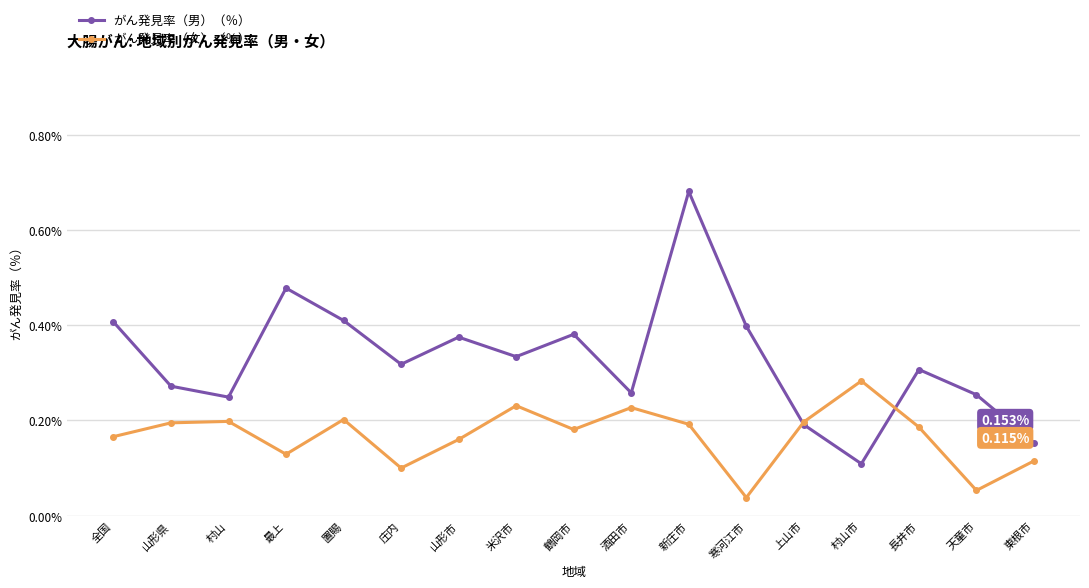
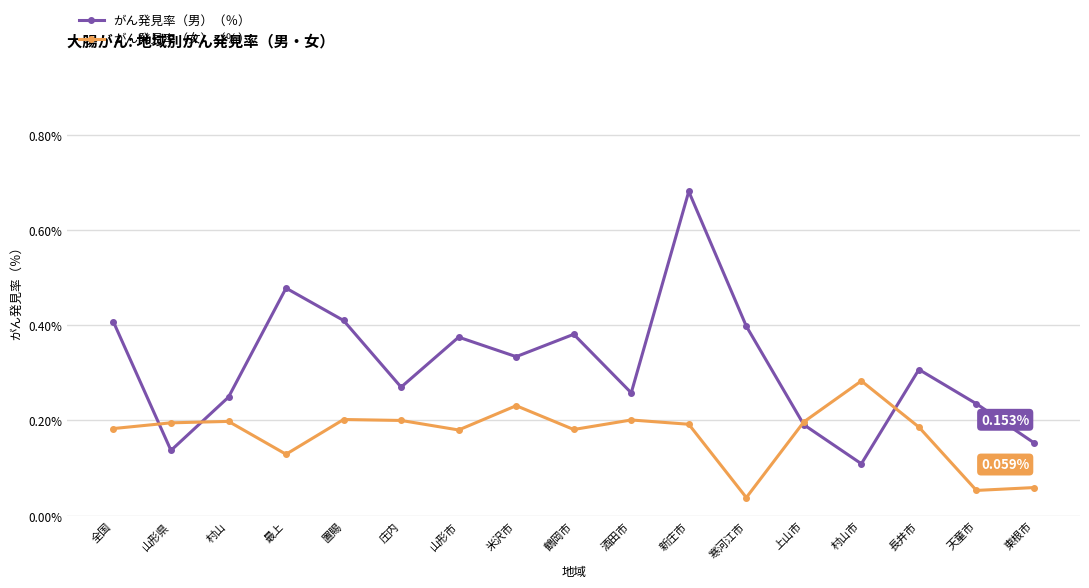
  {
    "がん発見率（男）（％）": {
      "全国": "0.41%",
-     "山形県": "0.27%",
+     "山形県": "0.14%",
      "村山": "0.25%",
      "最上": "0.48%",
      "置賜": "0.41%",
-     "庄内": "0.32%",
+     "庄内": "0.27%",
      "山形市": "0.38%",
      "米沢市": "0.33%",
      "鶴岡市": "0.38%",
      "酒田市": "0.26%",
      "新庄市": "0.68%",
      "寒河江市": "0.40%",
      "上山市": "0.19%",
      "村山市": "0.11%",
      "長井市": "0.31%",
-     "天童市": "0.25%"
+     "天童市": "0.24%"
    },
    "がん発見率（女）（％）": {
-     "全国": "0.17%",
-     "庄内": "0.1%",
-     "山形市": "0.16%",
-     "酒田市": "0.23%",
-     "東根市": "0.115%"
+     "全国": "0.18%",
+     "庄内": "0.2%",
+     "山形市": "0.18%",
+     "酒田市": "0.20%",
+     "東根市": "0.059%"
    }
  }
